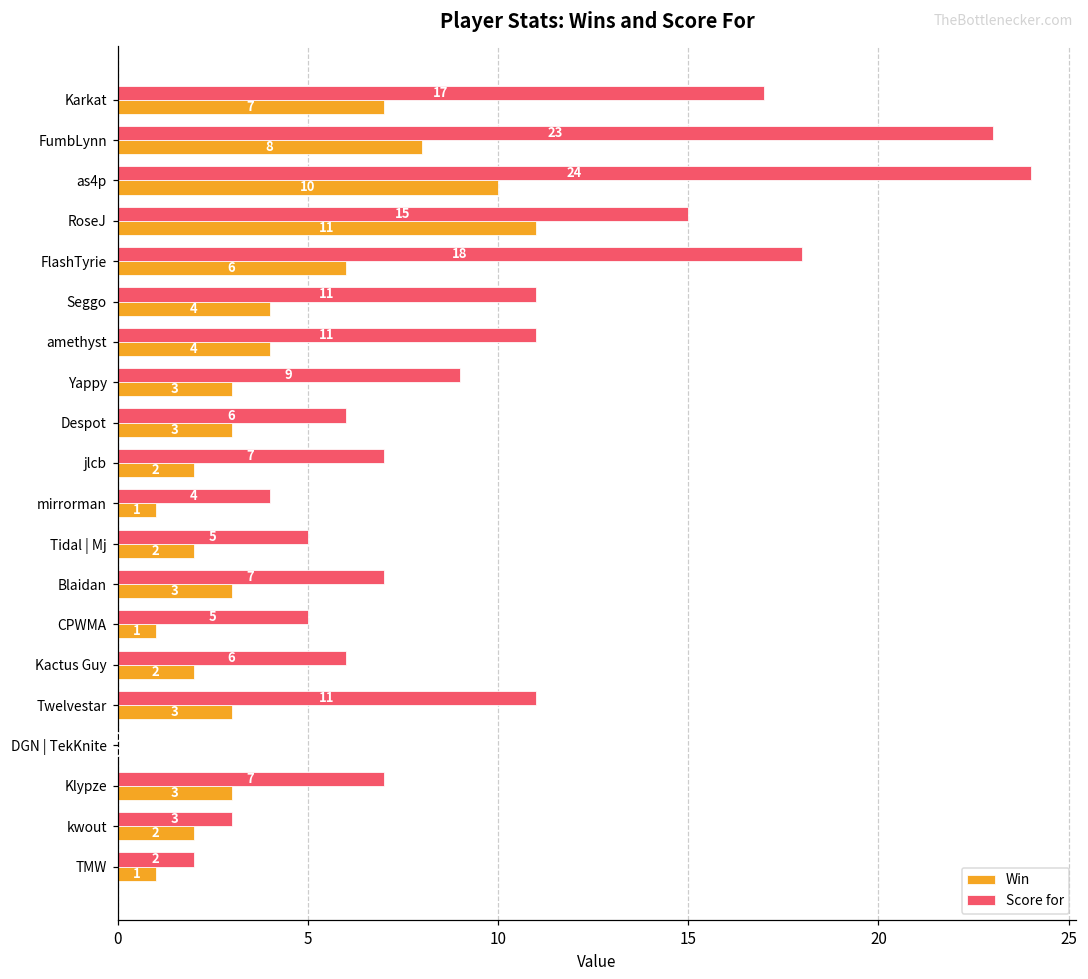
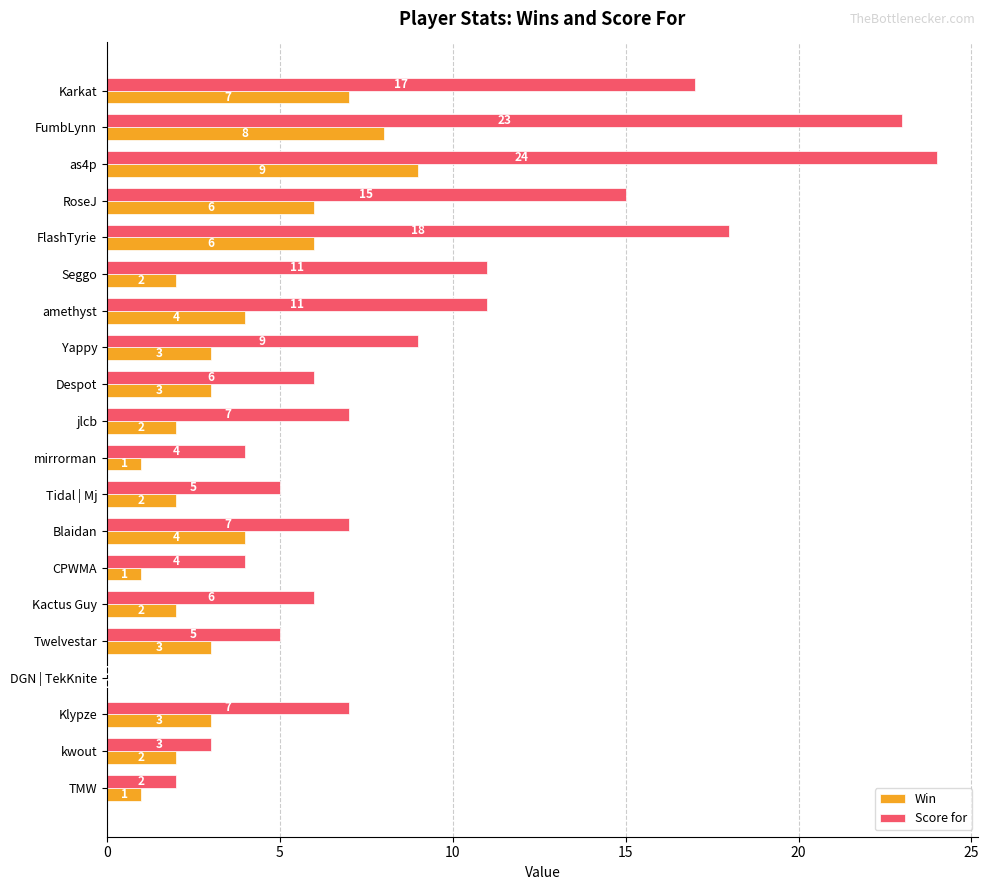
  {
    "Win": {
      "Karkat": 7,
      "FumbLynn": 8,
-     "as4p": 10,
-     "RoseJ": 11,
+     "as4p": 9,
+     "RoseJ": 6,
      "FlashTyrie": 6,
-     "Seggo": 4,
+     "Seggo": 2,
      "amethyst": 4,
      "Yappy": 3,
      "Despot": 3,
      "jlcb": 2,
      "mirrorman": 1,
      "Tidal | Mj": 2,
-     "Blaidan": 3,
+     "Blaidan": 4,
      "CPWMA": 1,
      "Kactus Guy": 2,
      "Twelvestar": 3,
      "Klypze": 3,
      "kwout": 2,
      "TMW": 1
    },
    "Score for": {
      "Karkat": 17,
      "FumbLynn": 23,
      "as4p": 24,
      "RoseJ": 15,
      "FlashTyrie": 18,
      "Seggo": 11,
      "amethyst": 11,
      "Yappy": 9,
      "Despot": 6,
      "jlcb": 7,
      "mirrorman": 4,
      "Tidal | Mj": 5,
      "Blaidan": 7,
-     "CPWMA": 5,
+     "CPWMA": 4,
      "Kactus Guy": 6,
-     "Twelvestar": 11,
+     "Twelvestar": 5,
      "Klypze": 7,
      "kwout": 3,
      "TMW": 2
    }
  }
